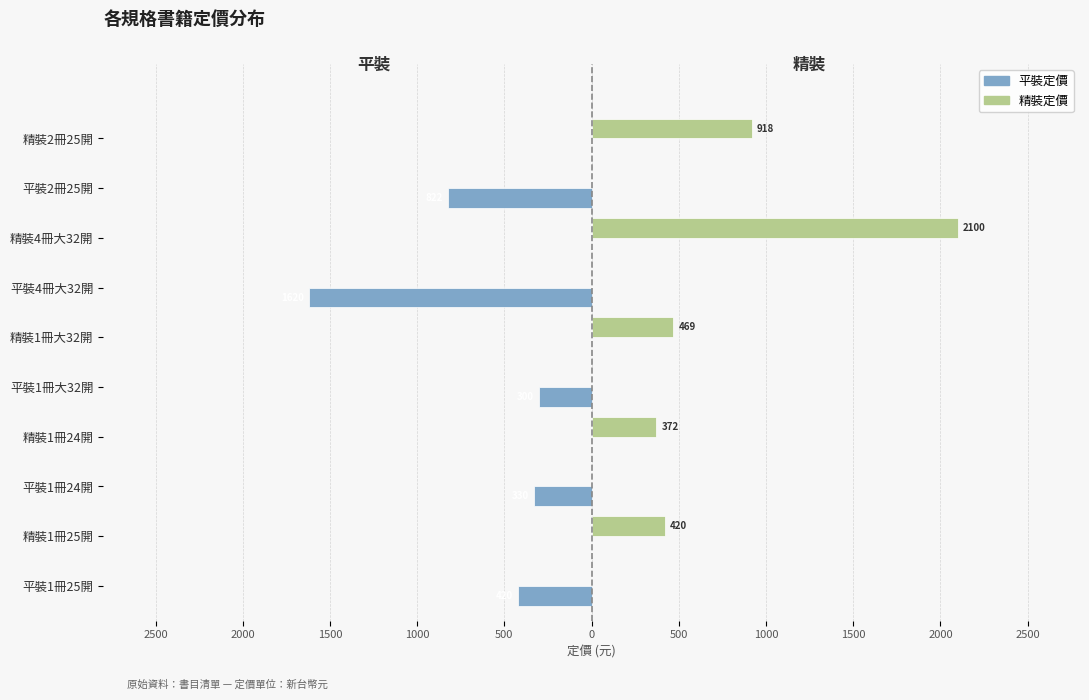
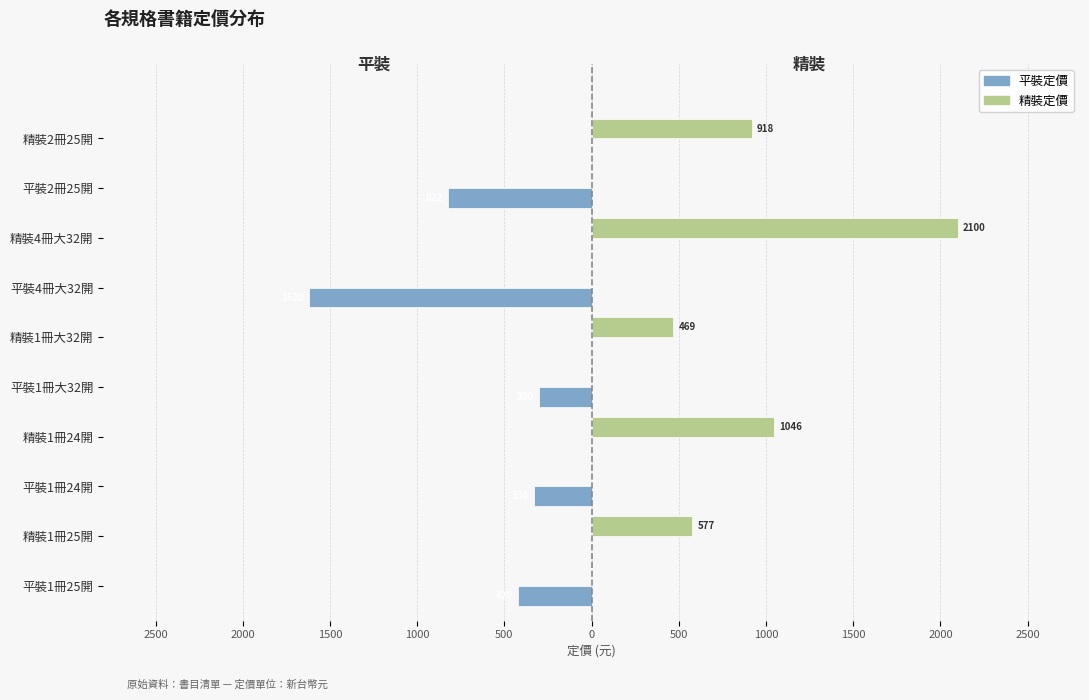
  {
    "精裝定價": {
      "精裝2冊25開": 918,
      "精裝4冊大32開": 2100,
      "精裝1冊大32開": 469,
-     "精裝1冊24開": 372,
-     "精裝1冊25開": 420
+     "精裝1冊24開": 1046,
+     "精裝1冊25開": 577
    }
  }
